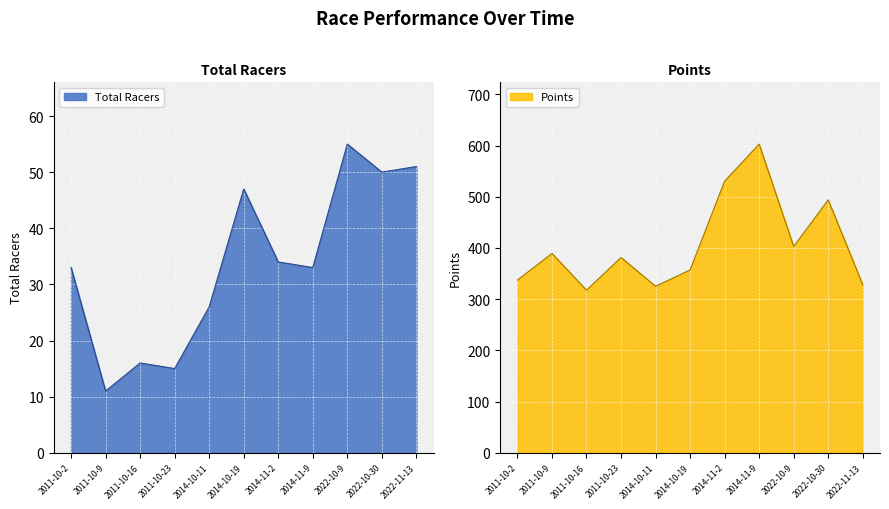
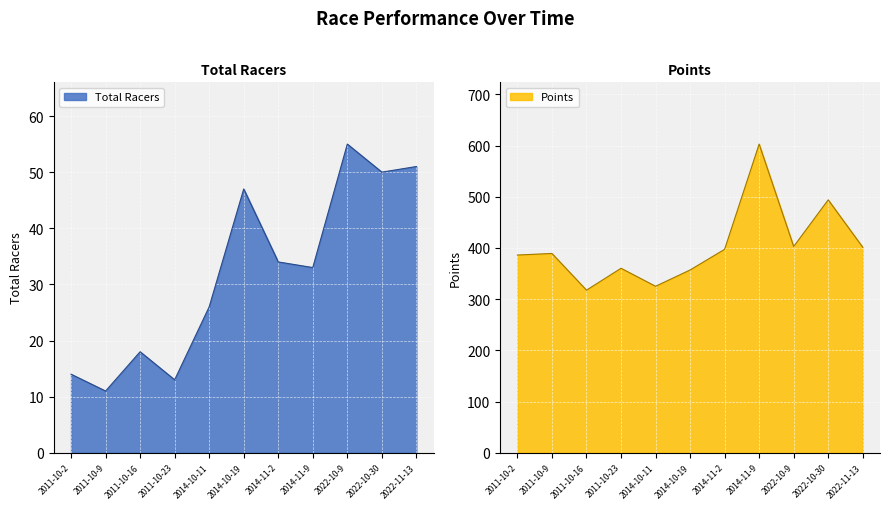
  {
    "Total Racers": {
-     "2011-10-2": 33,
+     "2011-10-2": 14,
      "2011-10-9": 11,
-     "2011-10-16": 16,
-     "2011-10-23": 15,
+     "2011-10-16": 18,
+     "2011-10-23": 13,
      "2014-10-11": 26,
      "2014-10-19": 47,
      "2014-11-2": 34,
      "2014-11-9": 33,
      "2022-10-9": 55,
      "2022-10-30": 50,
      "2022-11-13": 51
    },
    "Points": {
-     "2011-10-2": 340,
+     "2011-10-2": 390,
      "2011-10-9": 390,
      "2011-10-16": 320,
-     "2011-10-23": 380,
+     "2011-10-23": 360,
      "2014-10-11": 330,
      "2014-10-19": 360,
-     "2014-11-2": 530,
+     "2014-11-2": 400,
      "2014-11-9": 600,
      "2022-10-9": 400,
      "2022-10-30": 490,
-     "2022-11-13": 330
+     "2022-11-13": 400
    }
  }
